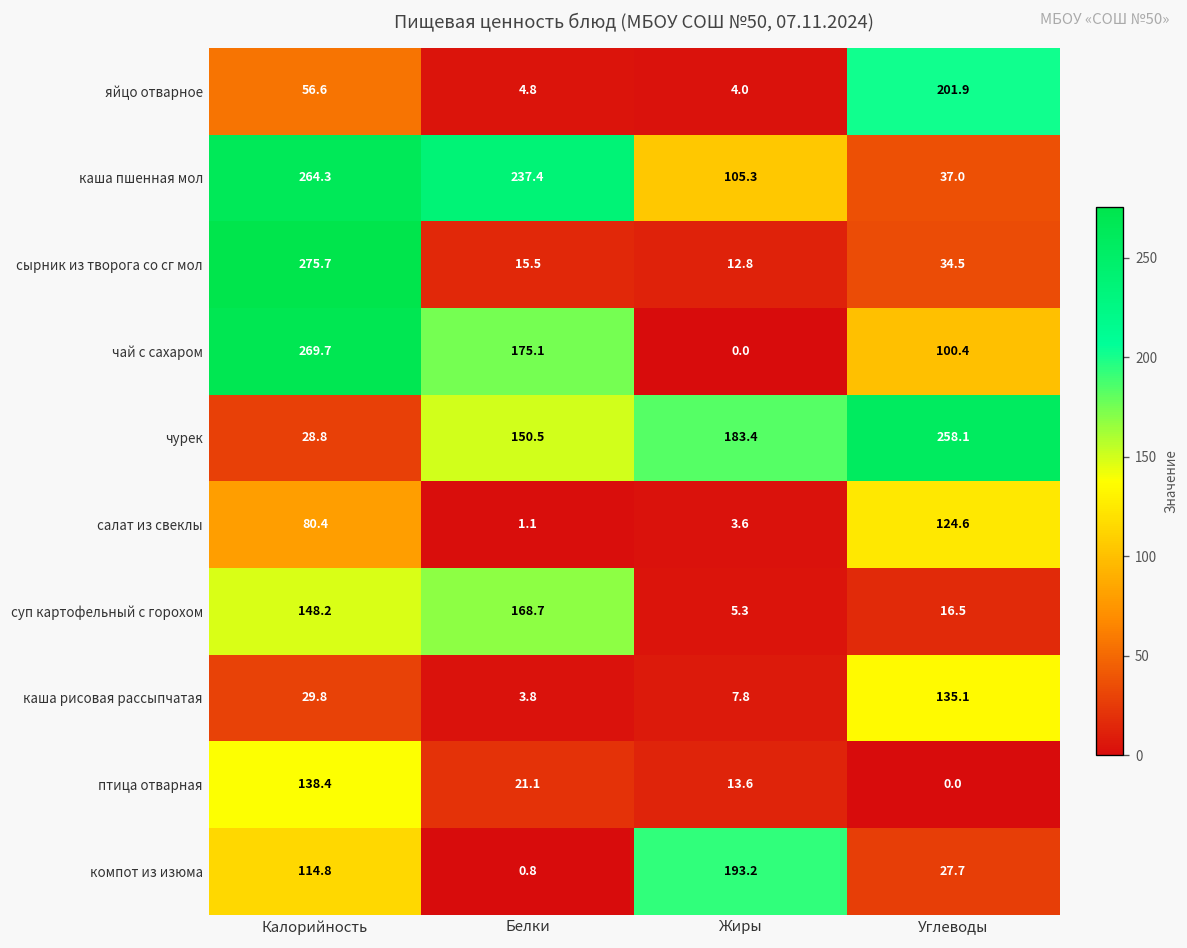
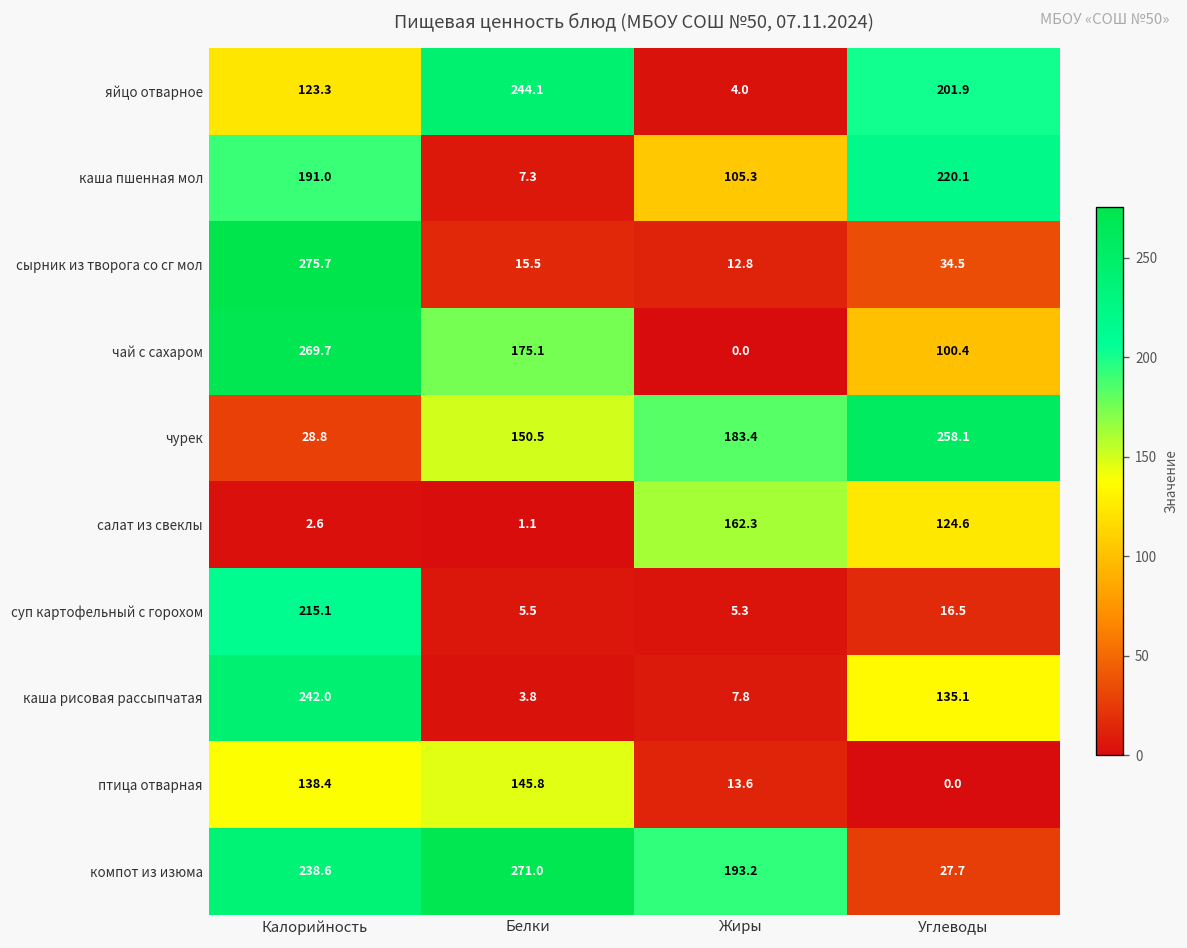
  {
    "яйцо отварное": {
-     "Калорийность": 56.6,
-     "Белки": 4.8,
+     "Калорийность": 123.3,
+     "Белки": 244.1,
      "Жиры": 4.0,
      "Углеводы": 201.9
    },
    "каша пшенная мол": {
-     "Калорийность": 264.3,
-     "Белки": 237.4,
+     "Калорийность": 191.0,
+     "Белки": 7.3,
      "Жиры": 105.3,
-     "Углеводы": 37.0
+     "Углеводы": 220.1
    },
    "сырник из творога со сг мол": {
      "Калорийность": 275.7,
      "Белки": 15.5,
      "Жиры": 12.8,
      "Углеводы": 34.5
    },
    "чай с сахаром": {
      "Калорийность": 269.7,
      "Белки": 175.1,
      "Жиры": 0.0,
      "Углеводы": 100.4
    },
    "чурек": {
      "Калорийность": 28.8,
      "Белки": 150.5,
      "Жиры": 183.4,
      "Углеводы": 258.1
    },
    "салат из свеклы": {
-     "Калорийность": 80.4,
+     "Калорийность": 2.6,
      "Белки": 1.1,
-     "Жиры": 3.6,
+     "Жиры": 162.3,
      "Углеводы": 124.6
    },
    "суп картофельный с горохом": {
-     "Калорийность": 148.2,
-     "Белки": 168.7,
+     "Калорийность": 215.1,
+     "Белки": 5.5,
      "Жиры": 5.3,
      "Углеводы": 16.5
    },
    "каша рисовая рассыпчатая": {
-     "Калорийность": 29.8,
+     "Калорийность": 242.0,
      "Белки": 3.8,
      "Жиры": 7.8,
      "Углеводы": 135.1
    },
    "птица отварная": {
      "Калорийность": 138.4,
-     "Белки": 21.1,
+     "Белки": 145.8,
      "Жиры": 13.6,
      "Углеводы": 0.0
    },
    "компот из изюма": {
-     "Калорийность": 114.8,
-     "Белки": 0.8,
+     "Калорийность": 238.6,
+     "Белки": 271.0,
      "Жиры": 193.2,
      "Углеводы": 27.7
    }
  }
